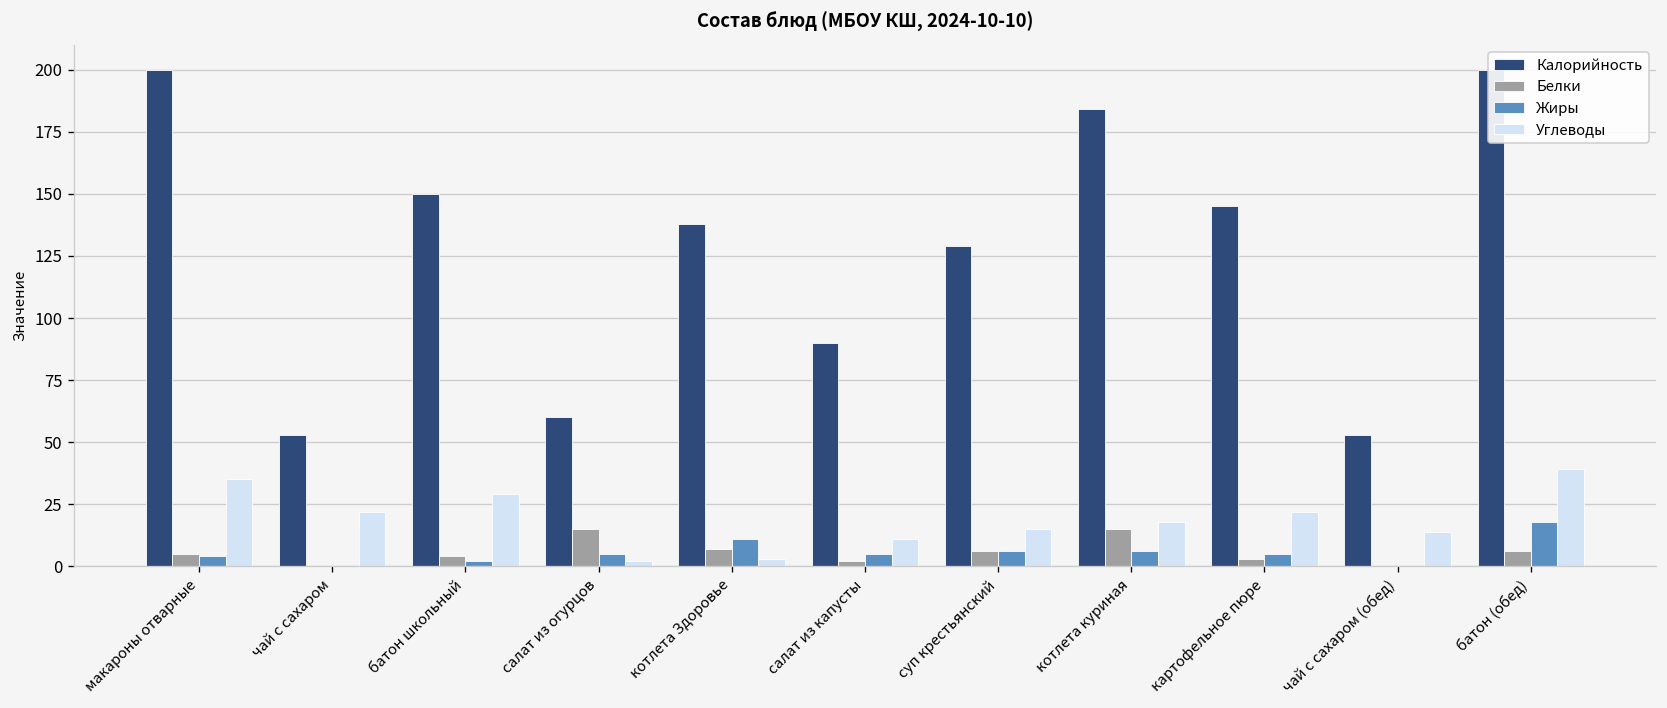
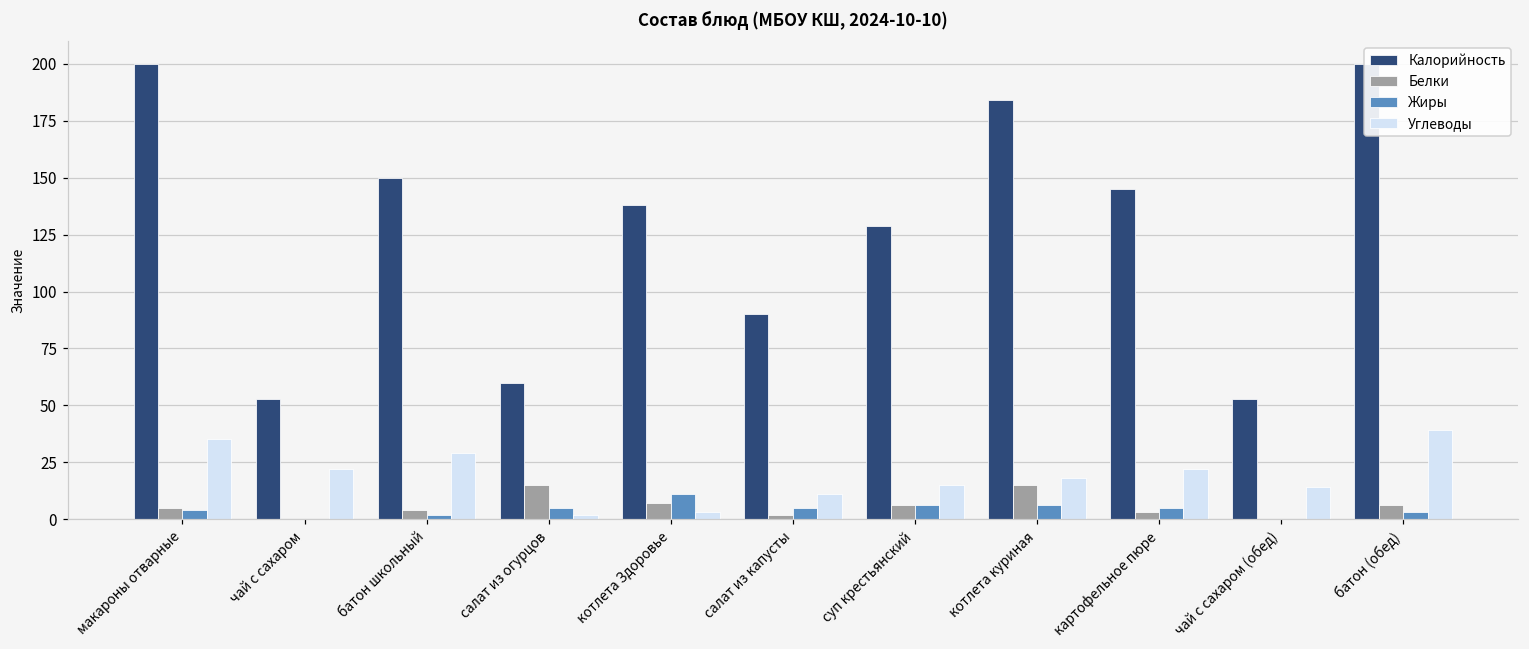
  {
    "Калорийность": {
      "макароны отварные": 200,
      "чай с сахаром": 53,
      "батон школьный": 150,
      "салат из огурцов": 60,
      "котлета Здоровье": 138,
      "салат из капусты": 90,
      "суп крестьянский": 129,
      "котлета куриная": 184,
      "картофельное пюре": 145,
      "чай с сахаром (обед)": 53
    },
    "Белки": {
      "макароны отварные": 5,
      "чай с сахаром": 0,
      "батон школьный": 4,
      "салат из огурцов": 15,
      "котлета Здоровье": 7,
      "салат из капусты": 2,
      "суп крестьянский": 6,
      "котлета куриная": 15,
      "картофельное пюре": 3,
      "чай с сахаром (обед)": 0,
      "батон (обед)": 6
    },
    "Жиры": {
      "макароны отварные": 4,
      "чай с сахаром": 0,
      "батон школьный": 2,
      "салат из огурцов": 5,
      "котлета Здоровье": 11,
      "салат из капусты": 5,
      "суп крестьянский": 6,
      "котлета куриная": 6,
      "картофельное пюре": 5,
      "чай с сахаром (обед)": 0,
-     "батон (обед)": 18
+     "батон (обед)": 3
    },
    "Углеводы": {
      "макароны отварные": 35,
      "чай с сахаром": 22,
      "батон школьный": 29,
      "салат из огурцов": 2,
      "котлета Здоровье": 3,
      "салат из капусты": 11,
      "суп крестьянский": 15,
      "котлета куриная": 18,
      "картофельное пюре": 22,
      "чай с сахаром (обед)": 14,
      "батон (обед)": 39
    }
  }
